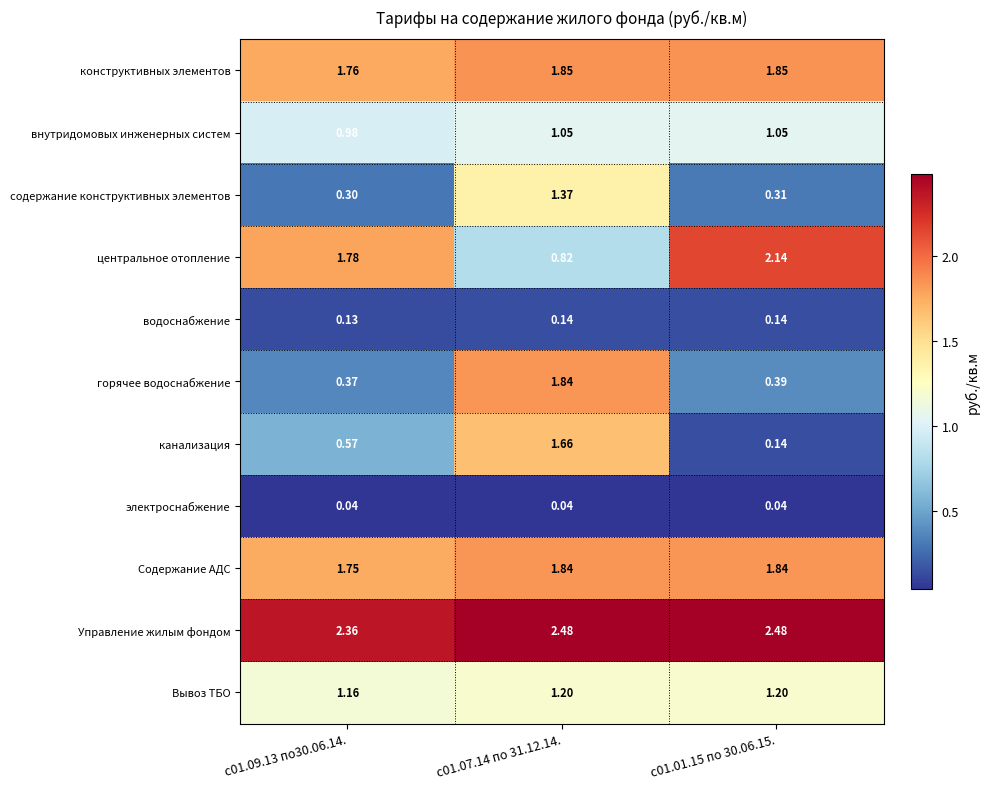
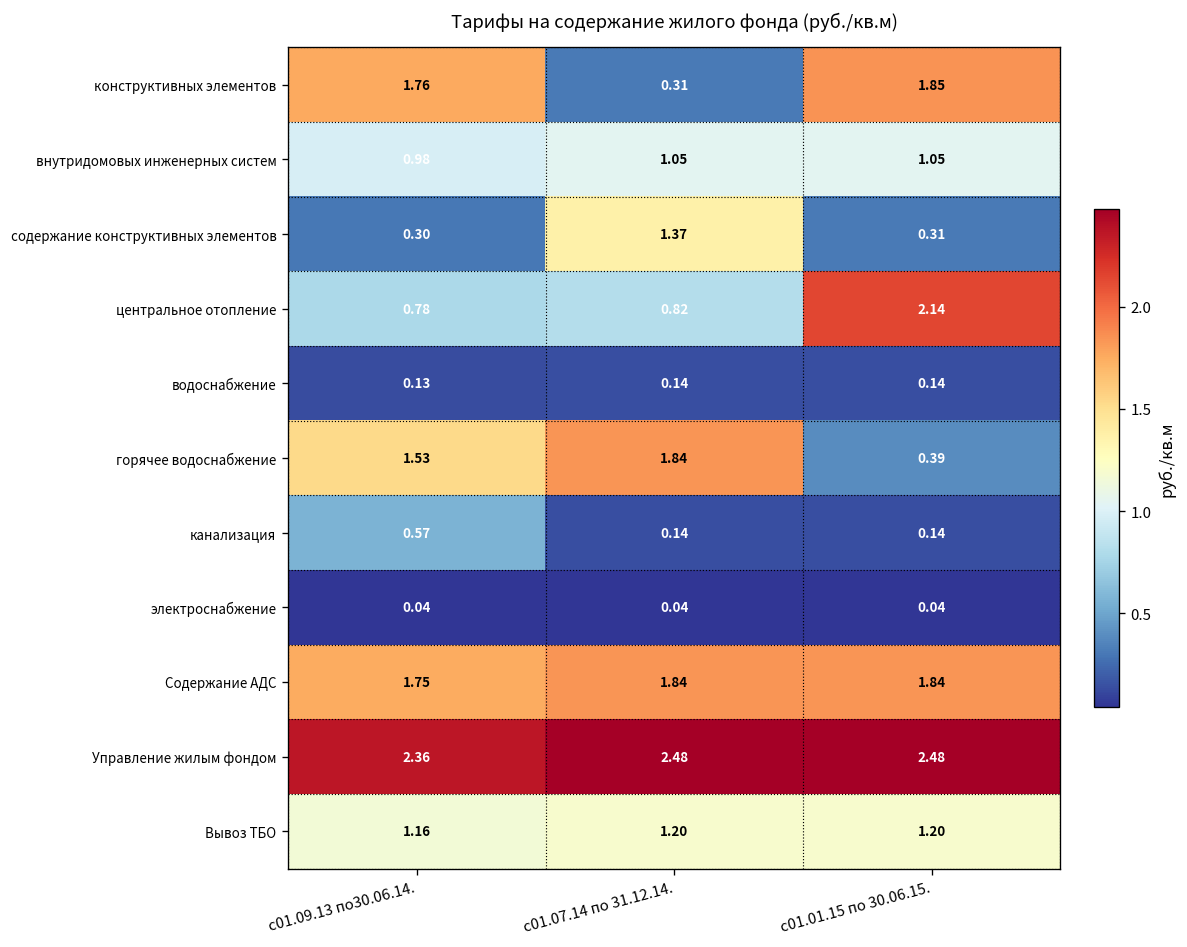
  {
    "конструктивных элементов": {
      "с01.09.13 по30.06.14.": 1.76,
-     "с01.07.14 по 31.12.14.": 1.85,
+     "с01.07.14 по 31.12.14.": 0.31,
      "с01.01.15 по 30.06.15.": 1.85
    },
    "внутридомовых инженерных систем": {
      "с01.07.14 по 31.12.14.": 1.05,
      "с01.01.15 по 30.06.15.": 1.05
    },
    "содержание конструктивных элементов": {
      "с01.09.13 по30.06.14.": 0.30,
      "с01.07.14 по 31.12.14.": 1.37,
      "с01.01.15 по 30.06.15.": 0.31
    },
    "центральное отопление": {
-     "с01.09.13 по30.06.14.": 1.78,
+     "с01.09.13 по30.06.14.": 0.78,
      "с01.07.14 по 31.12.14.": 0.82,
      "с01.01.15 по 30.06.15.": 2.14
    },
    "водоснабжение": {
      "с01.09.13 по30.06.14.": 0.13,
      "с01.07.14 по 31.12.14.": 0.14,
      "с01.01.15 по 30.06.15.": 0.14
    },
    "горячее водоснабжение": {
-     "с01.09.13 по30.06.14.": 0.37,
+     "с01.09.13 по30.06.14.": 1.53,
      "с01.07.14 по 31.12.14.": 1.84,
      "с01.01.15 по 30.06.15.": 0.39
    },
    "канализация": {
      "с01.09.13 по30.06.14.": 0.57,
-     "с01.07.14 по 31.12.14.": 1.66,
+     "с01.07.14 по 31.12.14.": 0.14,
      "с01.01.15 по 30.06.15.": 0.14
    },
    "электроснабжение": {
      "с01.09.13 по30.06.14.": 0.04,
      "с01.07.14 по 31.12.14.": 0.04,
      "с01.01.15 по 30.06.15.": 0.04
    },
    "Содержание АДС": {
      "с01.09.13 по30.06.14.": 1.75,
      "с01.07.14 по 31.12.14.": 1.84,
      "с01.01.15 по 30.06.15.": 1.84
    },
    "Управление жилым фондом": {
      "с01.09.13 по30.06.14.": 2.36,
      "с01.07.14 по 31.12.14.": 2.48,
      "с01.01.15 по 30.06.15.": 2.48
    },
    "Вывоз ТБО": {
      "с01.09.13 по30.06.14.": 1.16,
      "с01.07.14 по 31.12.14.": 1.20,
      "с01.01.15 по 30.06.15.": 1.20
    }
  }
